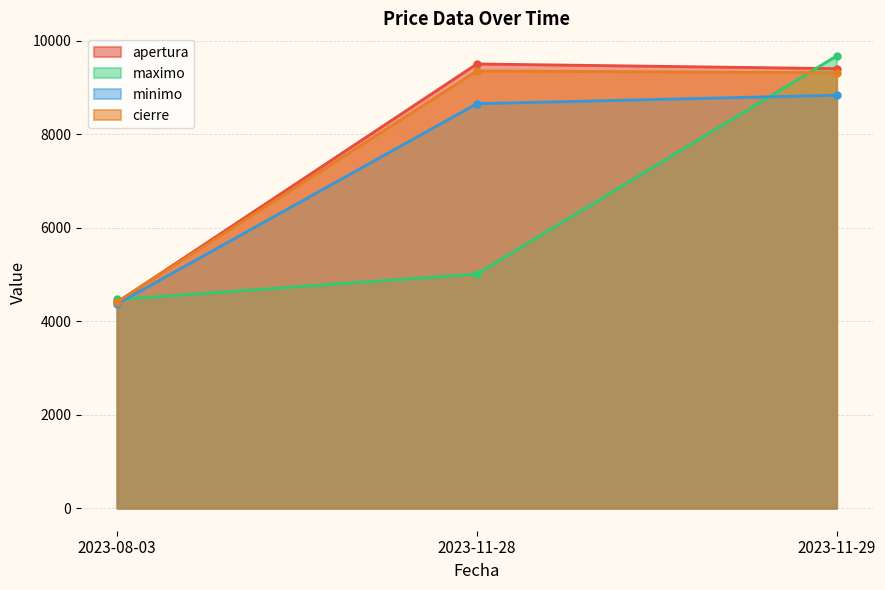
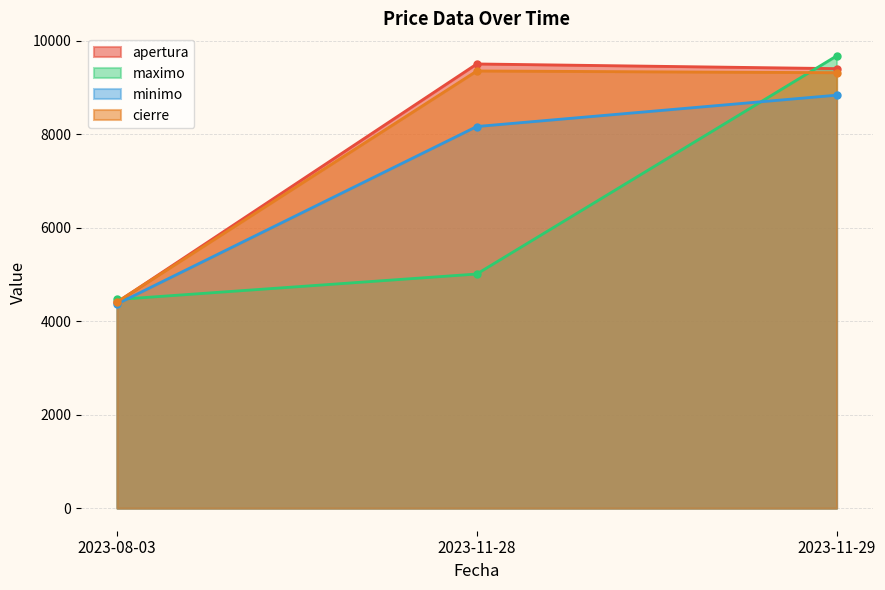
  {
    "maximo": {
      "2023-11-28": 5000,
      "2023-11-29": 9700
    },
    "minimo": {
-     "2023-11-28": 8700,
+     "2023-11-28": 8200,
      "2023-11-29": 8800
    }
  }
